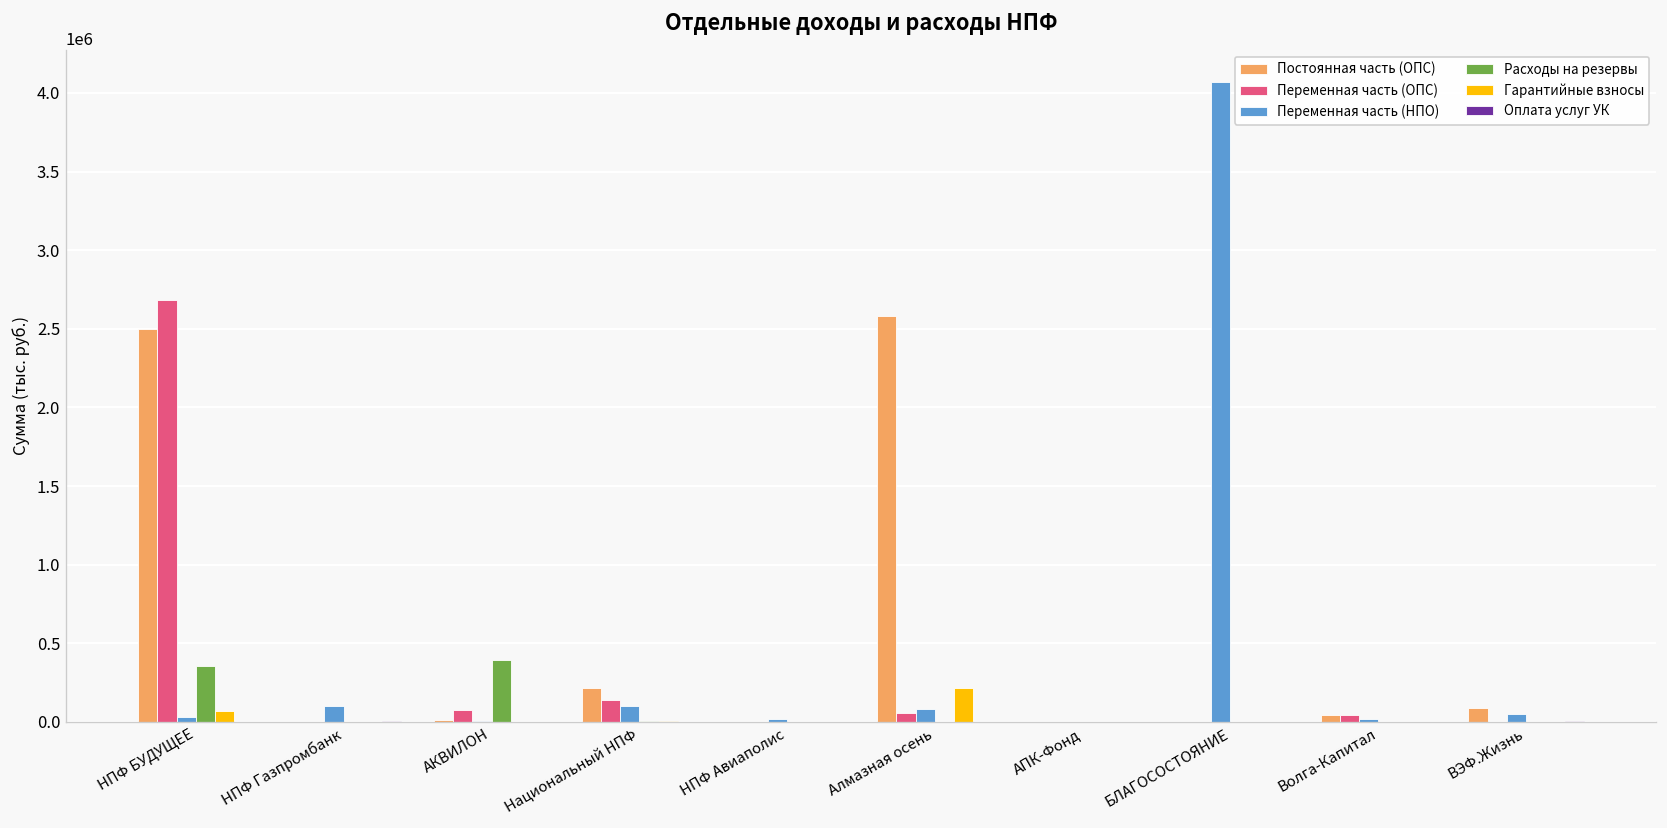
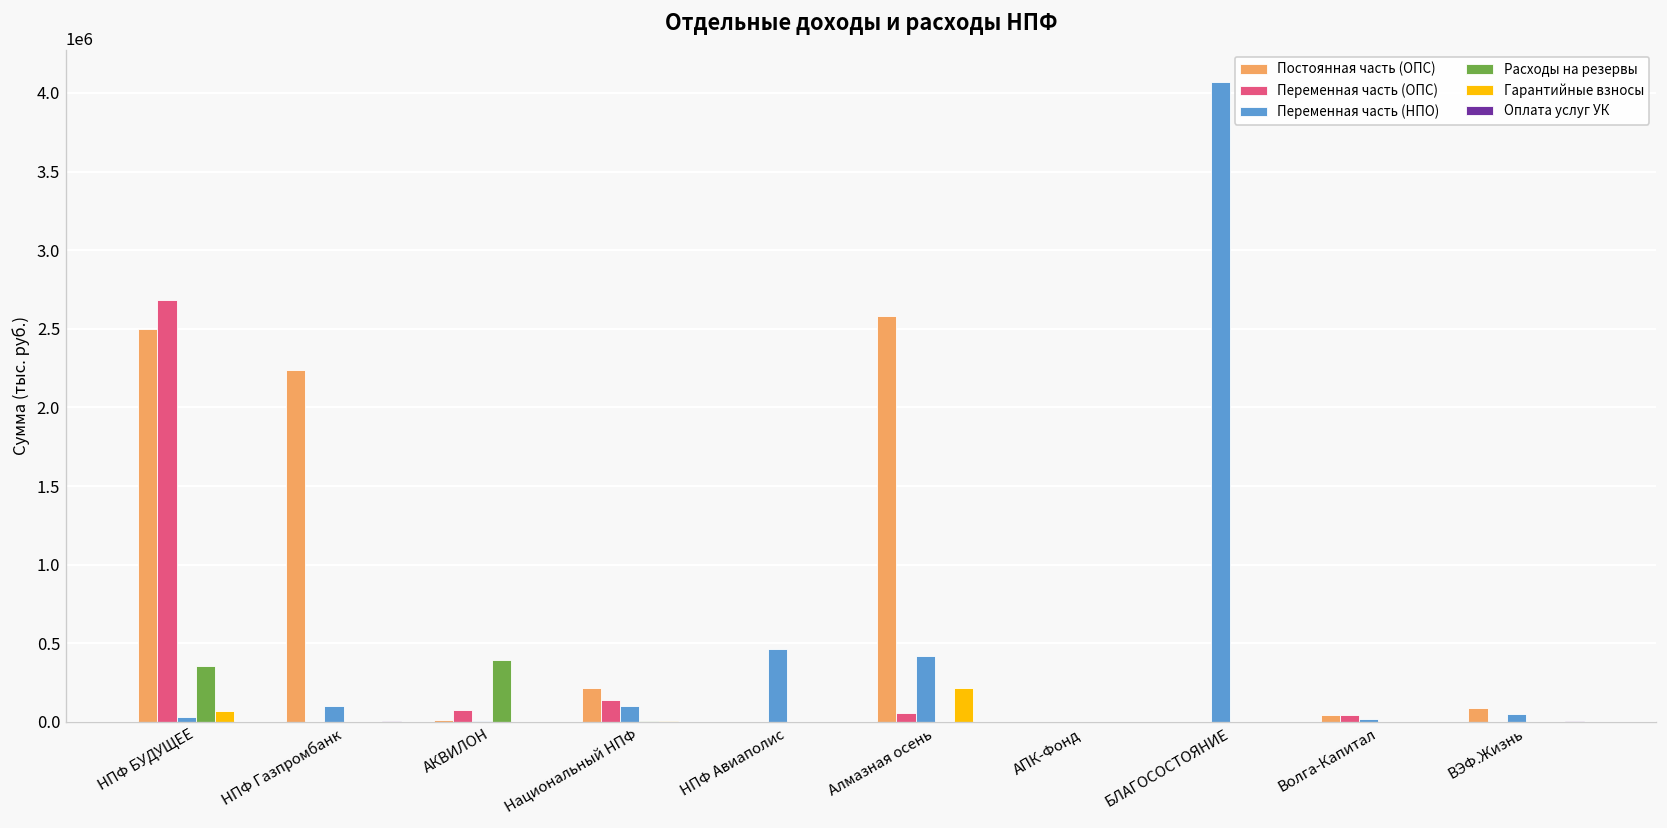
  {
    "Постоянная часть (ОПС)": {
      "НПФ БУДУЩЕЕ": 2500000,
-     "НПФ Газпромбанк": 0,
+     "НПФ Газпромбанк": 2240000,
      "Национальный НПФ": 220000,
      "НПФ Авиаполис": 0,
      "Алмазная осень": 2580000,
      "АПК-Фонд": 0,
      "БЛАГОСОСТОЯНИЕ": 0,
      "Волга-Капитал": 40000,
      "ВЭФ.Жизнь": 80000
    },
    "Переменная часть (ОПС)": {
      "НПФ БУДУЩЕЕ": 2680000,
      "НПФ Газпромбанк": 0,
      "АКВИЛОН": 80000,
      "Национальный НПФ": 140000,
      "НПФ Авиаполис": 0,
      "Алмазная осень": 60000,
      "АПК-Фонд": 0,
      "БЛАГОСОСТОЯНИЕ": 0,
      "Волга-Капитал": 50000,
      "ВЭФ.Жизнь": 0
    },
    "Переменная часть (НПО)": {
      "НПФ БУДУЩЕЕ": 30000,
      "НПФ Газпромбанк": 100000,
      "Национальный НПФ": 100000,
-     "НПФ Авиаполис": 10000,
-     "Алмазная осень": 80000,
+     "НПФ Авиаполис": 460000,
+     "Алмазная осень": 420000,
      "АПК-Фонд": 0,
      "БЛАГОСОСТОЯНИЕ": 4070000,
      "ВЭФ.Жизнь": 50000
    },
    "Расходы на резервы": {
      "НПФ БУДУЩЕЕ": 350000,
      "НПФ Газпромбанк": 0,
      "АКВИЛОН": 390000,
      "НПФ Авиаполис": 0,
      "Алмазная осень": 0,
      "АПК-Фонд": 0,
      "БЛАГОСОСТОЯНИЕ": 0,
      "ВЭФ.Жизнь": 0
    },
    "Гарантийные взносы": {
      "НПФ БУДУЩЕЕ": 70000,
      "НПФ Газпромбанк": 0,
      "НПФ Авиаполис": 0,
      "Алмазная осень": 220000,
      "АПК-Фонд": 0,
      "БЛАГОСОСТОЯНИЕ": 0,
      "ВЭФ.Жизнь": 0
    },
    "Оплата услуг УК": {
      "Национальный НПФ": 0,
      "НПФ Авиаполис": 0,
      "Алмазная осень": 0,
      "АПК-Фонд": 0,
      "БЛАГОСОСТОЯНИЕ": 0,
      "Волга-Капитал": 0
    }
  }
